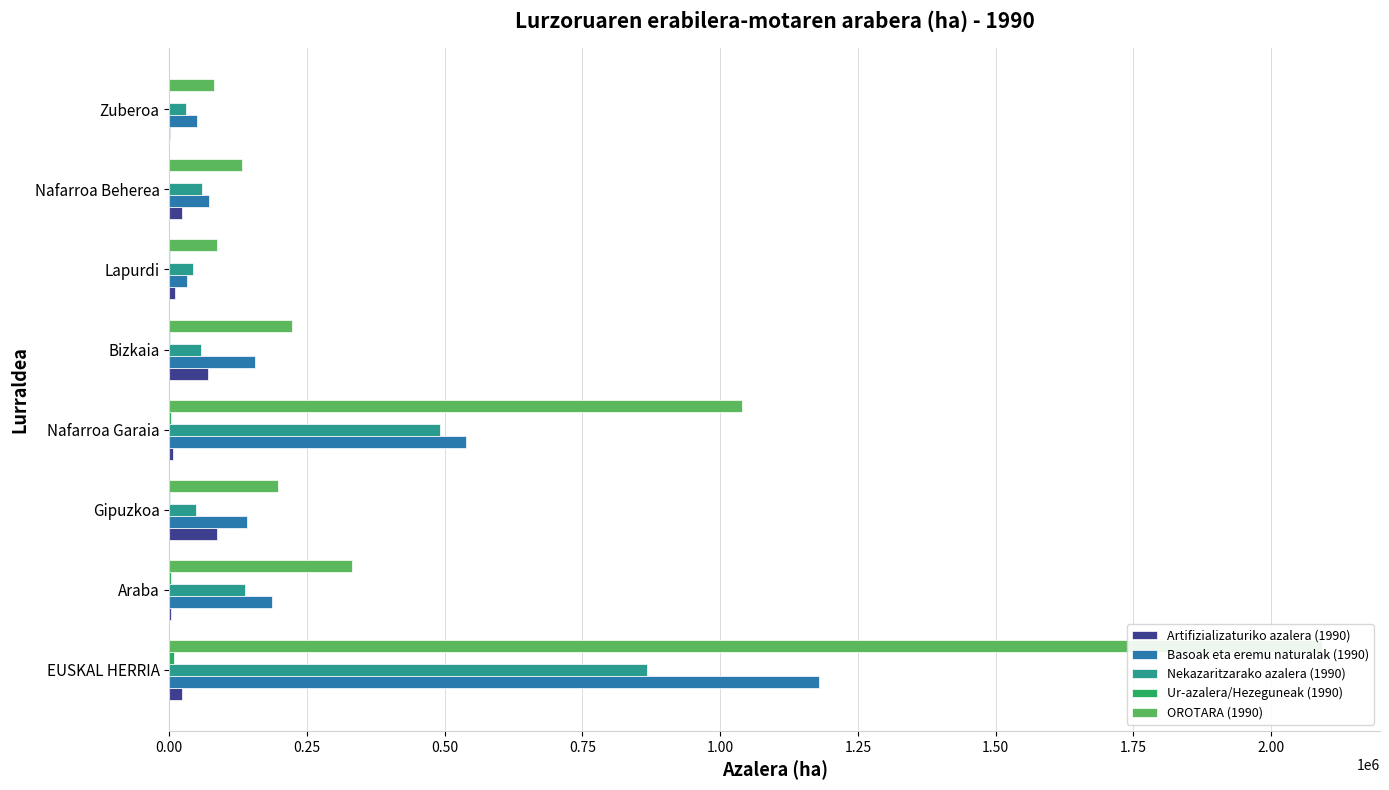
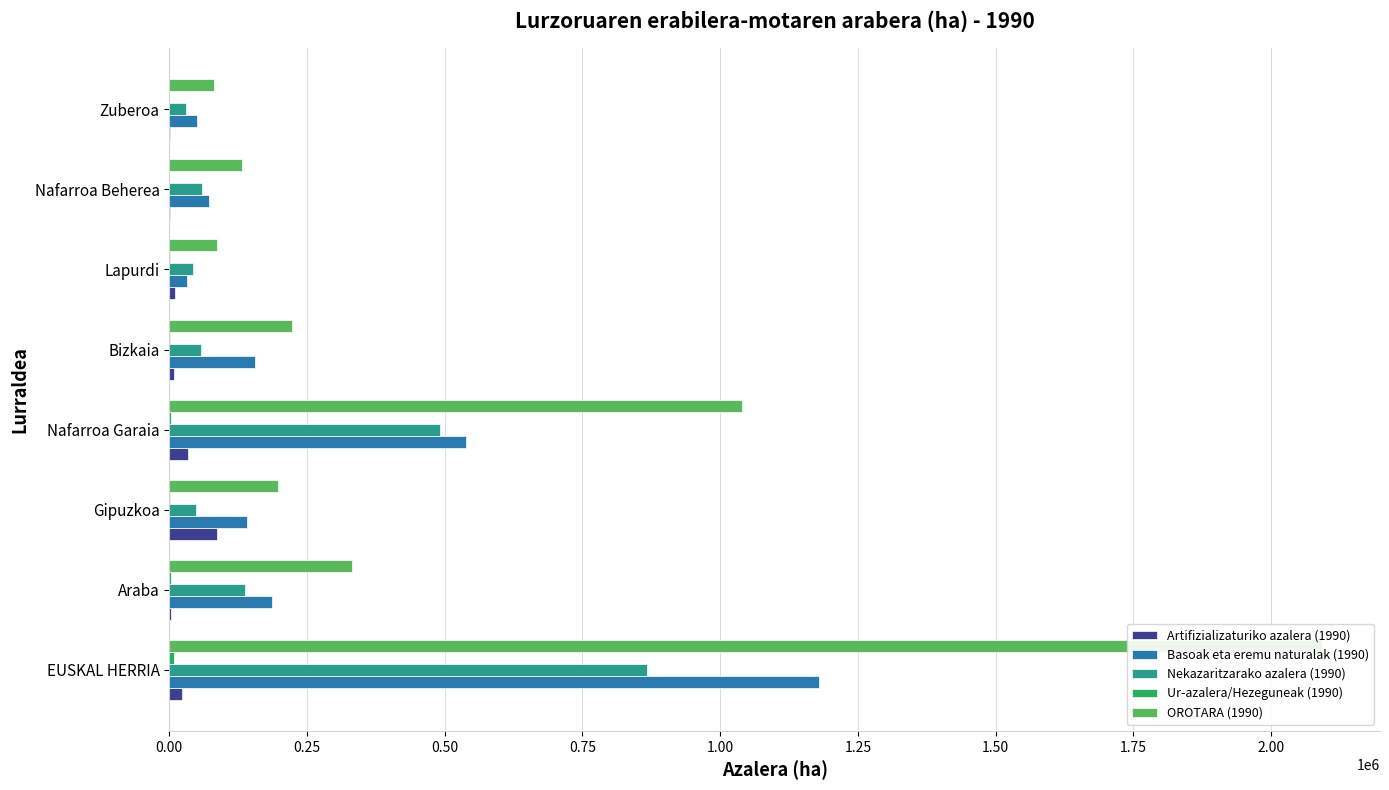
  {
    "Artifizializaturiko azalera (1990)": {
-     "Nafarroa Beherea": 20000,
+     "Nafarroa Beherea": 0,
      "Lapurdi": 10000,
-     "Bizkaia": 70000,
-     "Nafarroa Garaia": 10000,
+     "Bizkaia": 10000,
+     "Nafarroa Garaia": 30000,
      "Gipuzkoa": 90000,
      "EUSKAL HERRIA": 20000
    }
  }
